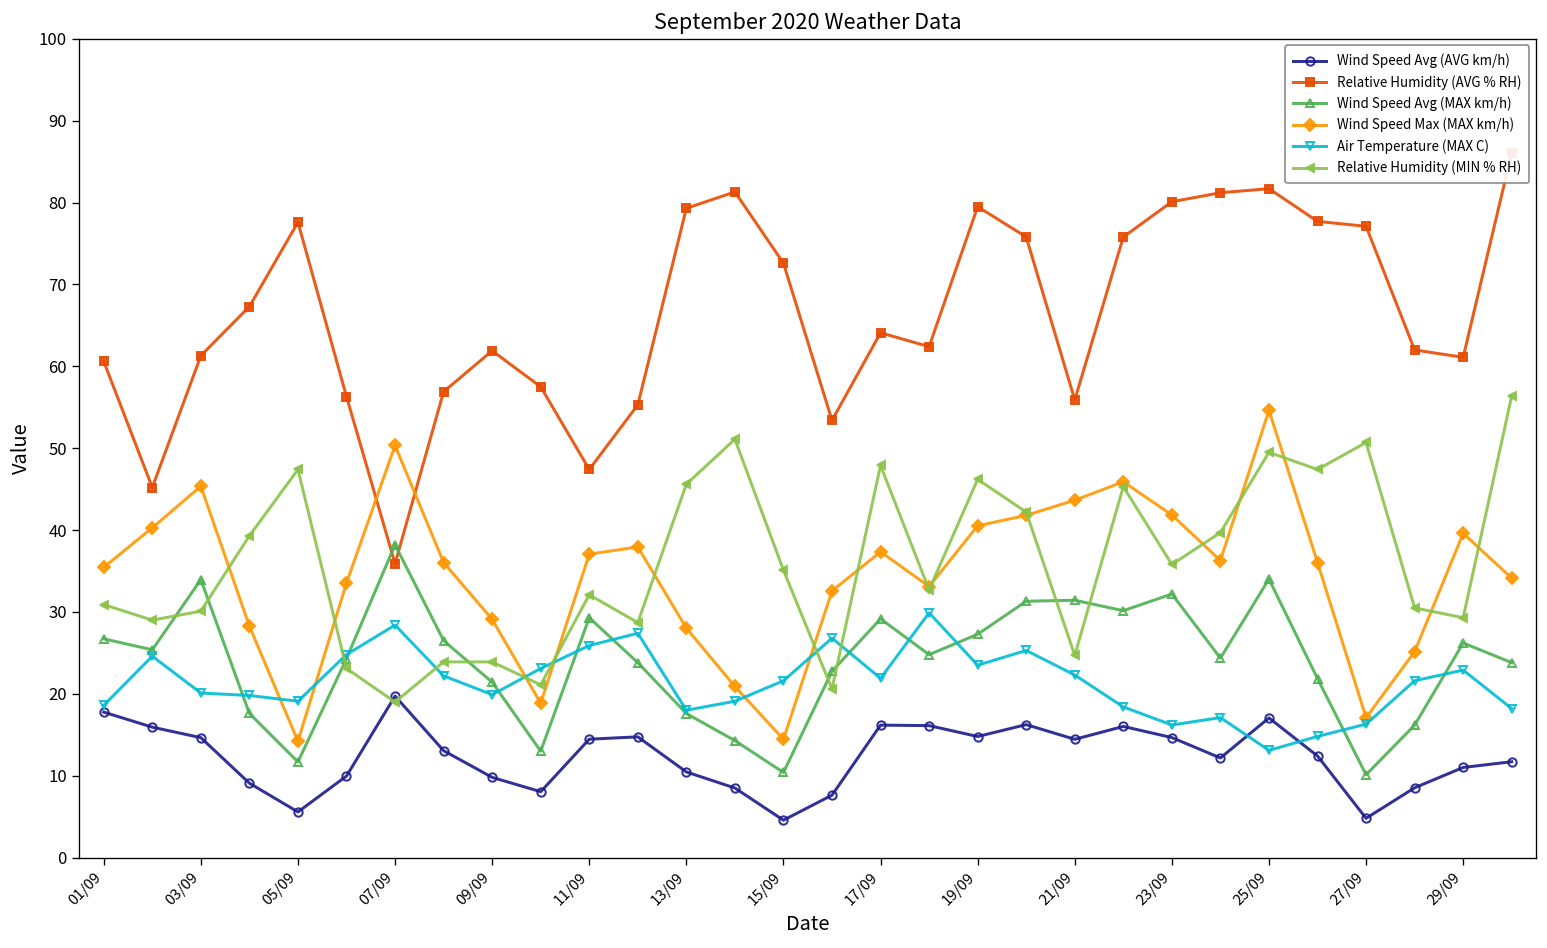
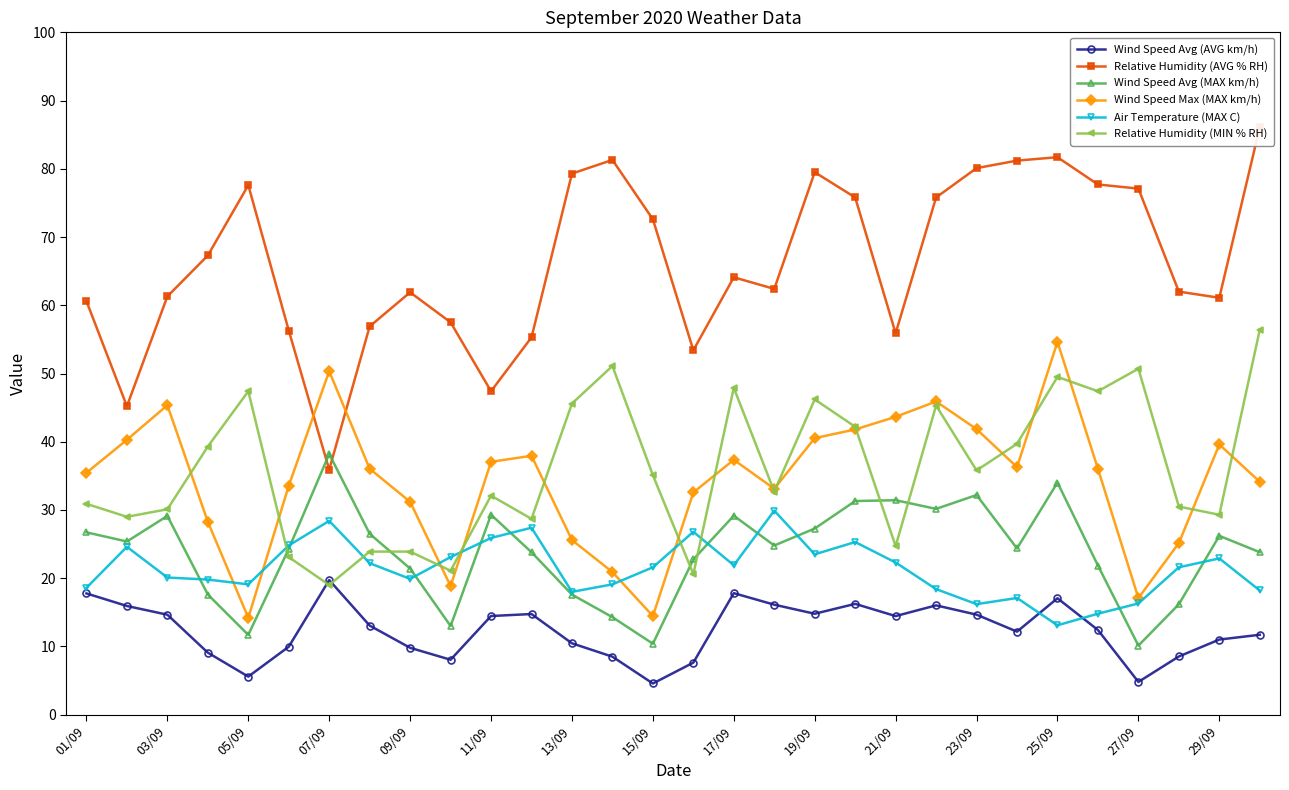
  {
    "Wind Speed Avg (AVG km/h)": {
      "01/09": 18,
      "03/09": 15,
      "05/09": 6,
      "07/09": 20,
      "09/09": 10,
      "11/09": 14,
      "13/09": 10,
      "15/09": 5,
-     "17/09": 16,
+     "17/09": 18,
      "19/09": 15,
      "21/09": 14,
      "23/09": 15,
      "25/09": 17,
      "27/09": 5,
      "29/09": 11
    },
    "Relative Humidity (AVG % RH)": {
      "01/09": 61,
      "03/09": 61,
      "05/09": 78,
      "07/09": 36,
      "09/09": 62,
      "11/09": 47,
      "13/09": 79,
      "15/09": 73,
      "17/09": 64,
      "19/09": 80,
      "21/09": 56,
      "23/09": 80,
      "25/09": 82,
      "27/09": 77,
      "29/09": 61
    },
    "Wind Speed Avg (MAX km/h)": {
      "01/09": 27,
-     "03/09": 34,
+     "03/09": 29,
      "05/09": 12,
      "07/09": 38,
      "09/09": 21,
      "11/09": 29,
      "13/09": 18,
      "15/09": 10,
      "17/09": 29,
      "19/09": 27,
      "21/09": 31,
      "23/09": 32,
      "25/09": 34,
      "27/09": 10,
      "29/09": 26
    },
    "Wind Speed Max (MAX km/h)": {
      "01/09": 35,
      "03/09": 45,
      "05/09": 14,
      "07/09": 50,
-     "09/09": 29,
+     "09/09": 31,
      "11/09": 37,
-     "13/09": 28,
+     "13/09": 26,
      "15/09": 14,
      "17/09": 37,
      "19/09": 41,
      "21/09": 44,
      "23/09": 42,
      "25/09": 55,
      "27/09": 17,
      "29/09": 40
    },
    "Air Temperature (MAX C)": {
      "01/09": 19,
      "03/09": 20,
      "05/09": 19,
      "07/09": 28,
      "09/09": 20,
      "11/09": 26,
      "13/09": 18,
      "15/09": 22,
      "17/09": 22,
      "19/09": 24,
      "21/09": 22,
      "23/09": 16,
      "25/09": 13,
      "27/09": 16,
      "29/09": 23
    },
    "Relative Humidity (MIN % RH)": {
      "01/09": 31,
      "03/09": 30,
      "05/09": 47,
      "07/09": 19,
      "09/09": 24,
      "11/09": 32,
      "13/09": 46,
      "15/09": 35,
      "17/09": 48,
      "19/09": 46,
      "21/09": 25,
      "23/09": 36,
      "25/09": 50,
      "27/09": 51,
      "29/09": 29
    }
  }
